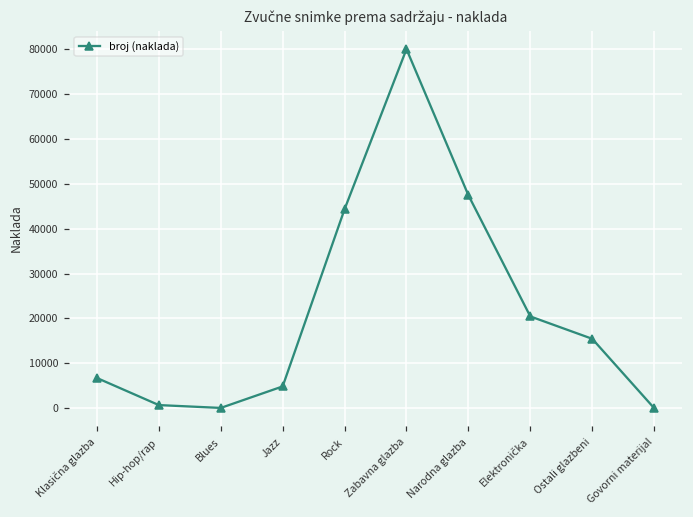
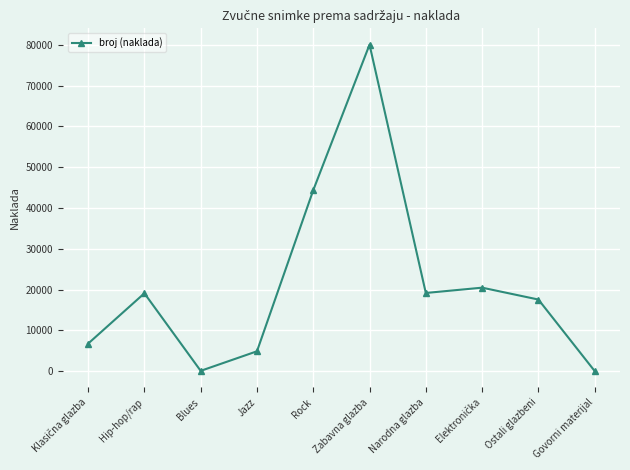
  {
    "Klasična glazba": 7000,
-   "Hip-hop/rap": 1000,
+   "Hip-hop/rap": 19000,
    "Blues": 0,
    "Jazz": 5000,
    "Rock": 44000,
    "Zabavna glazba": 80000,
-   "Narodna glazba": 47000,
+   "Narodna glazba": 19000,
    "Elektronička": 20000,
-   "Ostali glazbeni": 15000,
+   "Ostali glazbeni": 18000,
    "Govorni materijal": 0
  }
